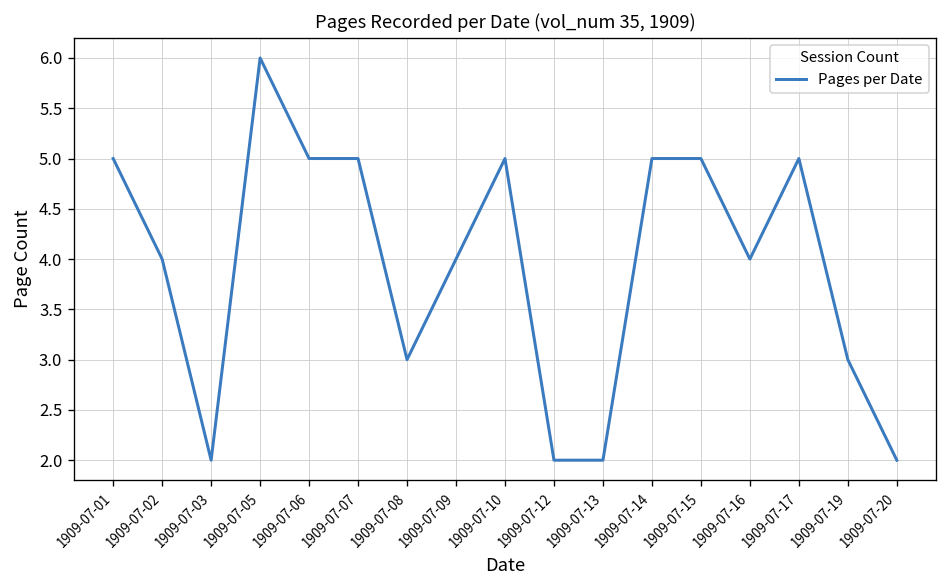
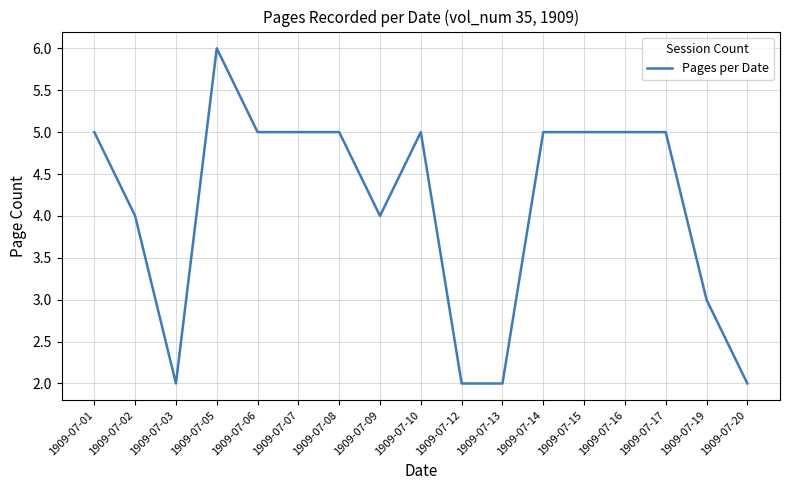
  {
    "1909-07-01": 5,
    "1909-07-02": 4,
    "1909-07-03": 2,
    "1909-07-05": 6,
    "1909-07-06": 5,
    "1909-07-07": 5,
-   "1909-07-08": 3,
+   "1909-07-08": 5,
    "1909-07-09": 4,
    "1909-07-10": 5,
    "1909-07-12": 2,
    "1909-07-13": 2,
    "1909-07-14": 5,
    "1909-07-15": 5,
-   "1909-07-16": 4,
+   "1909-07-16": 5,
    "1909-07-17": 5,
    "1909-07-19": 3,
    "1909-07-20": 2
  }
